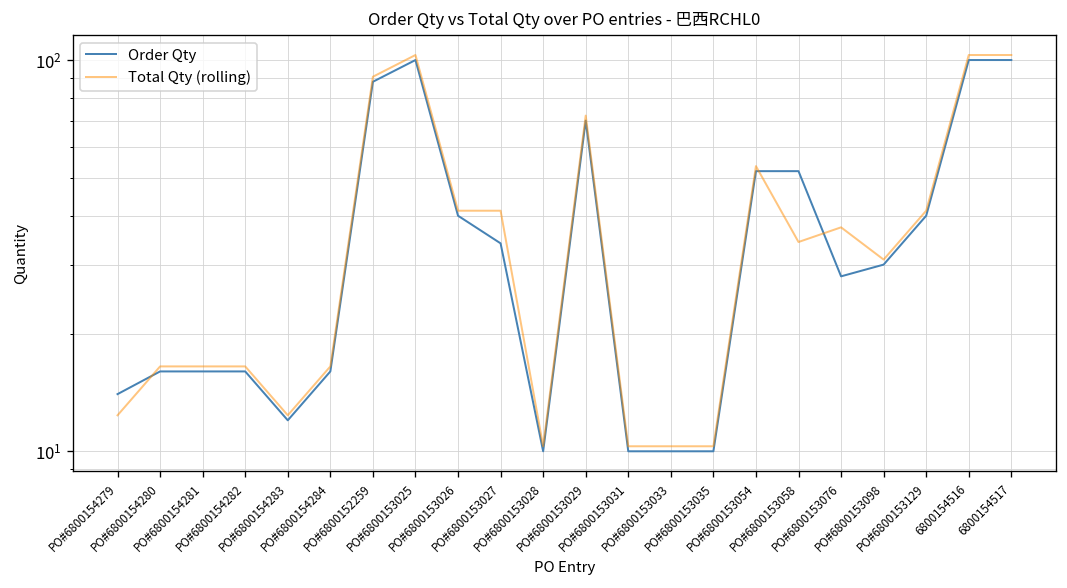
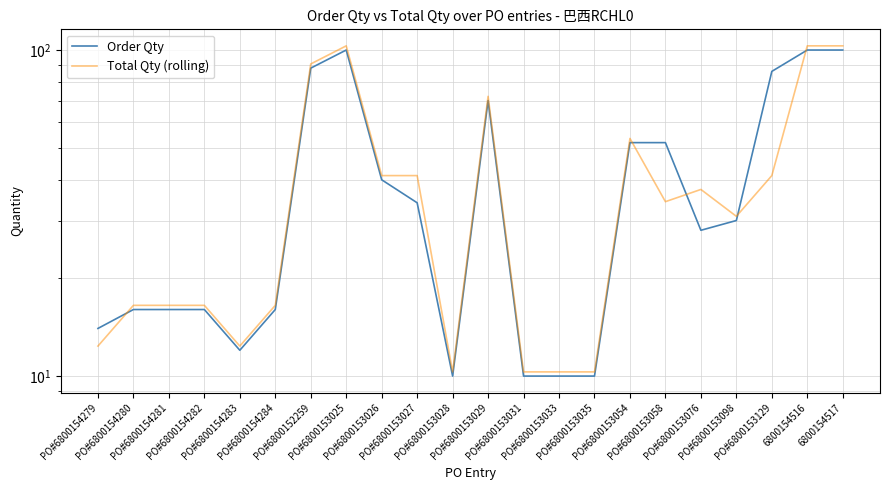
  {
    "Order Qty": {
      "PO#6800154279": 14,
      "PO#6800154280": 16,
      "PO#6800154281": 16,
      "PO#6800154282": 16,
      "PO#6800154283": 12,
      "PO#6800154284": 16,
      "PO#6800152259": 88,
      "PO#6800153025": 100,
      "PO#6800153026": 40,
      "PO#6800153027": 34,
      "PO#6800153028": 10,
      "PO#6800153029": 70,
      "PO#6800153031": 10,
      "PO#6800153033": 10,
      "PO#6800153035": 10,
      "PO#6800153054": 52,
      "PO#6800153058": 52,
      "PO#6800153076": 28,
      "PO#6800153098": 30,
-     "PO#6800153129": 40,
+     "PO#6800153129": 86,
      "6800154516": 100,
      "6800154517": 100
    },
    "Total Qty (rolling)": {
      "PO#6800154279": 12.4,
      "PO#6800154280": 16,
      "PO#6800154281": 16,
      "PO#6800154282": 16,
      "PO#6800154283": 12.4,
      "PO#6800154284": 16,
      "PO#6800152259": 91,
      "PO#6800153025": 103,
      "PO#6800153026": 41,
      "PO#6800153027": 41,
      "PO#6800153028": 10.3,
      "PO#6800153029": 72,
      "PO#6800153031": 10.3,
      "PO#6800153033": 10.3,
      "PO#6800153035": 10.3,
      "PO#6800153054": 54,
      "PO#6800153058": 34,
      "PO#6800153076": 37,
      "PO#6800153098": 31,
      "PO#6800153129": 41,
      "6800154516": 103,
      "6800154517": 103
    }
  }
